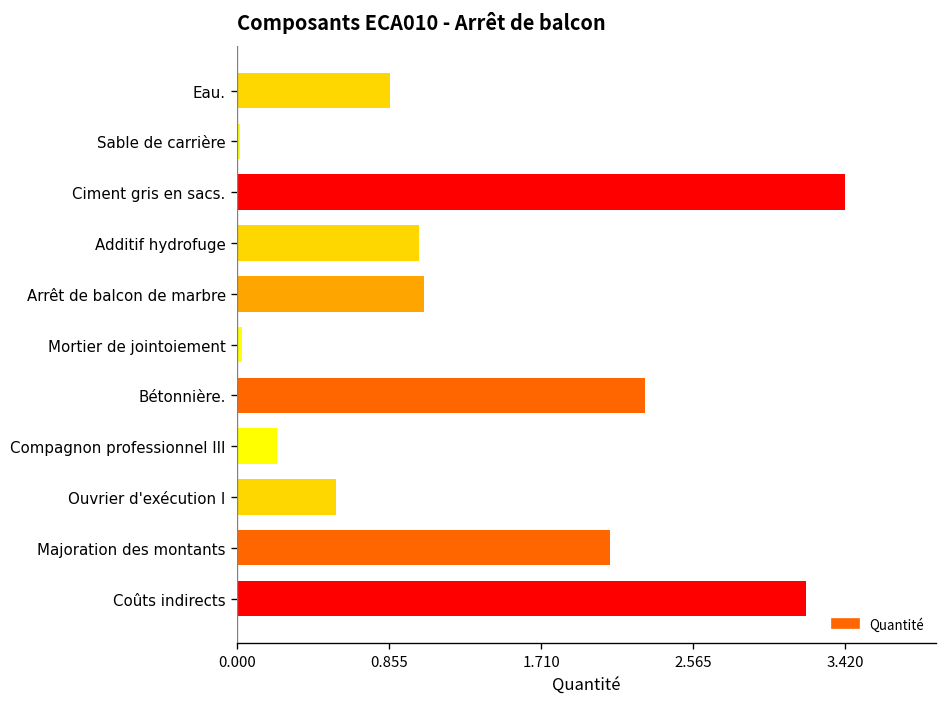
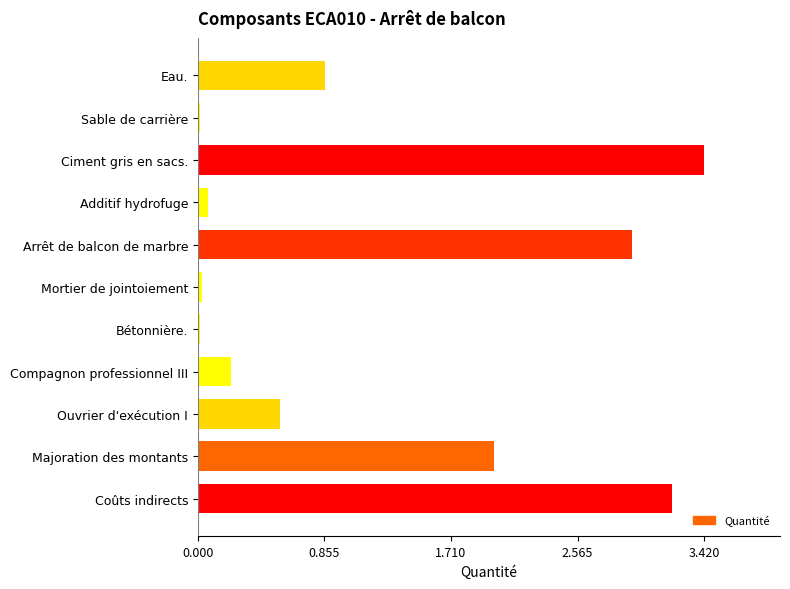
  {
    "Eau.": 0.86,
    "Ciment gris en sacs.": 3.42,
-   "Additif hydrofuge": 1.02,
-   "Arrêt de balcon de marbre": 1.05,
+   "Additif hydrofuge": 0.07,
+   "Arrêt de balcon de marbre": 2.93,
    "Mortier de jointoiement": 0.03,
-   "Bétonnière.": 2.29,
+   "Bétonnière.": 0.01,
    "Compagnon professionnel III": 0.22,
    "Ouvrier d'exécution I": 0.55,
-   "Majoration des montants": 2.1,
+   "Majoration des montants": 2.0,
    "Coûts indirects": 3.20
  }
